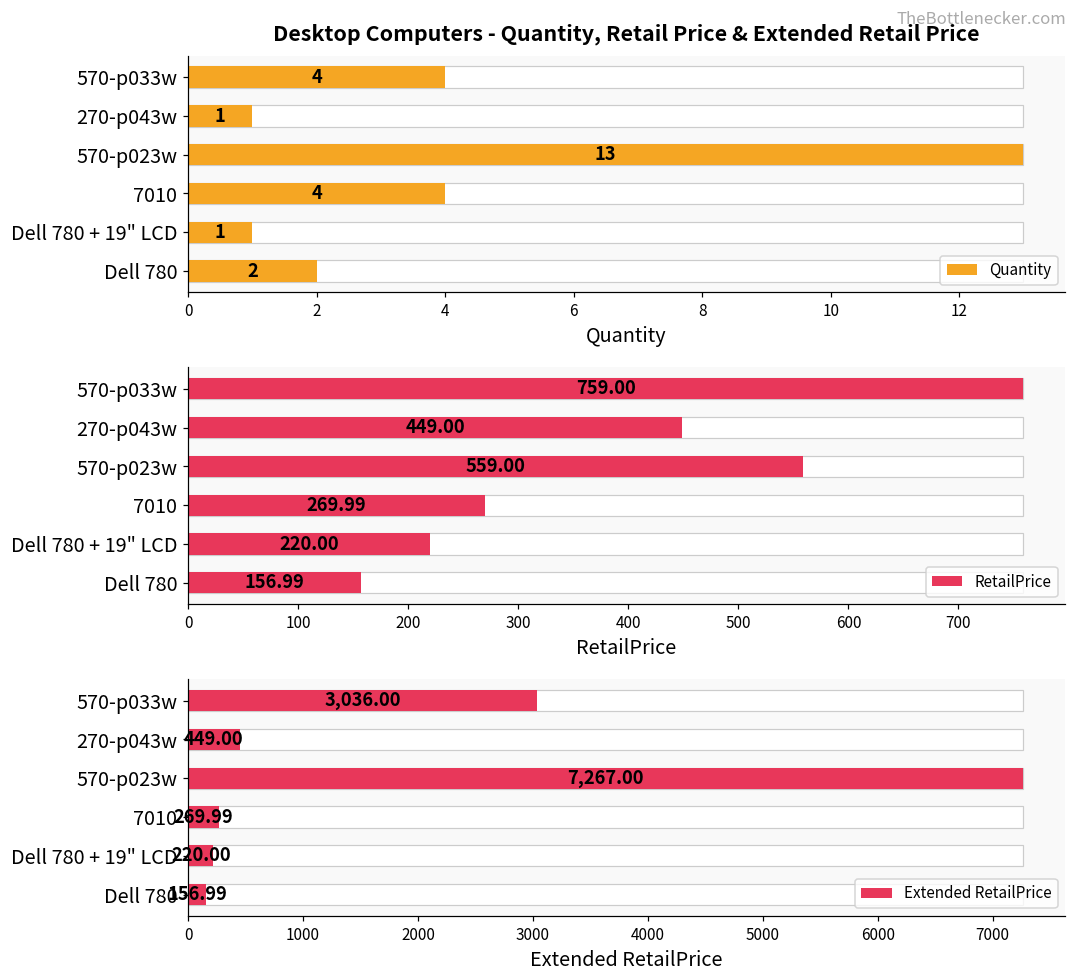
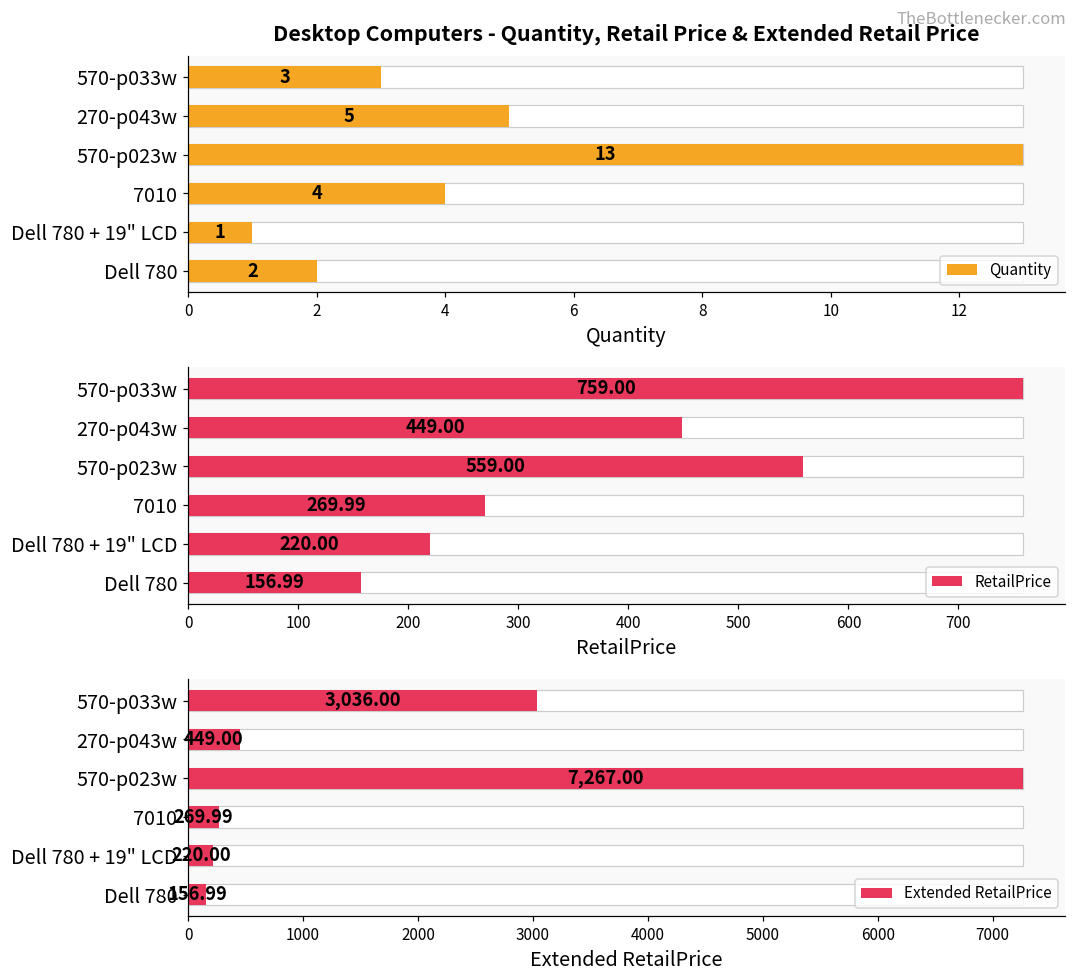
  {
    "Desktop Computers - Quantity, Retail Price & Extended Retail Price": {
      "Quantity": {
-       "570-p033w": 4,
-       "270-p043w": 1,
+       "570-p033w": 3,
+       "270-p043w": 5,
        "570-p023w": 13
      }
    }
  }
